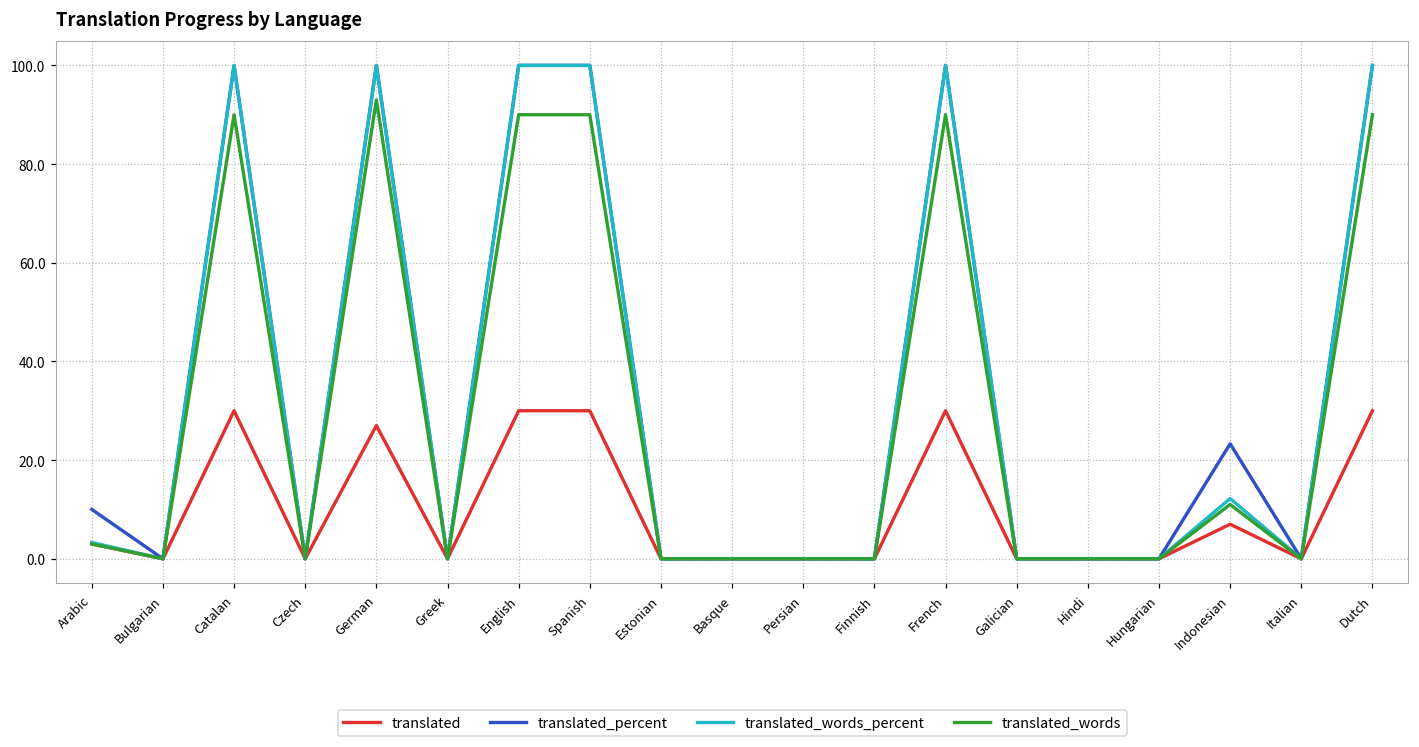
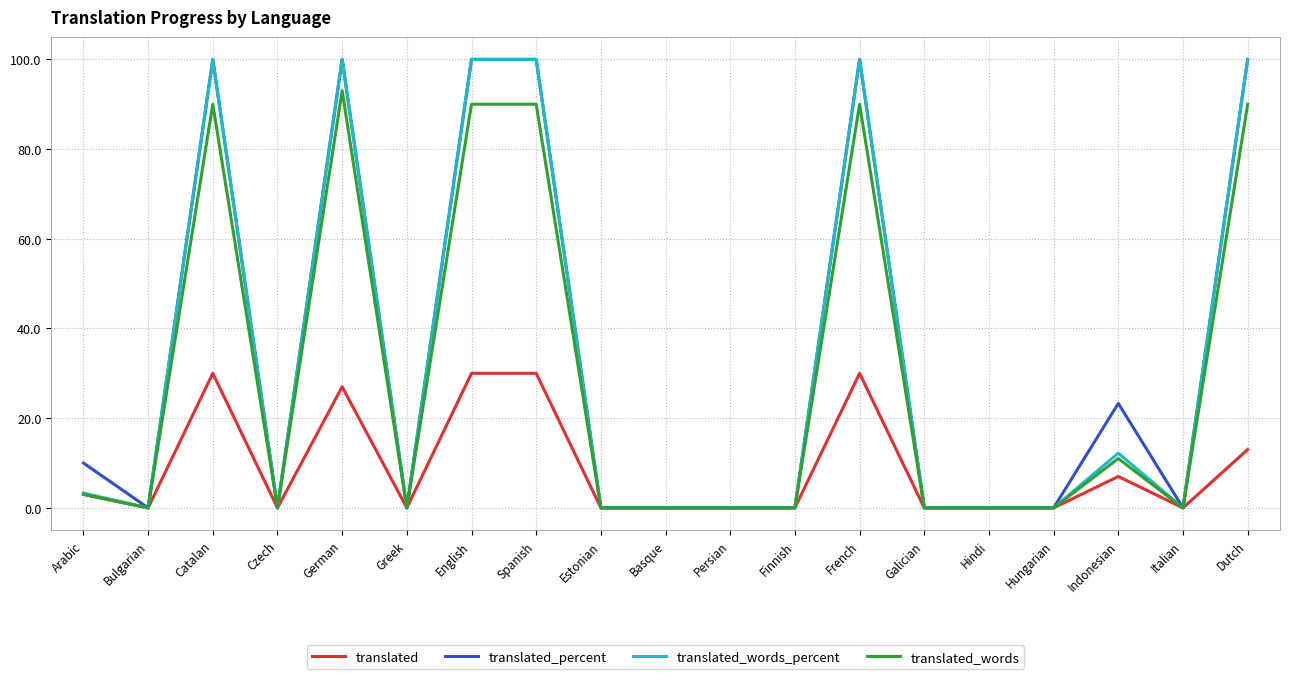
  {
    "translated": {
      "Catalan": 30,
      "German": 27,
      "English": 30,
      "Spanish": 30,
      "French": 30,
      "Indonesian": 7,
-     "Dutch": 30
+     "Dutch": 13
    },
    "translated_percent": {
      "Arabic": 10,
      "Indonesian": 23
    },
    "translated_words_percent": {
      "Indonesian": 12
    },
    "translated_words": {
      "Catalan": 90,
      "German": 93,
      "English": 90,
      "Spanish": 90,
      "French": 90,
      "Indonesian": 11,
      "Dutch": 90
    }
  }
